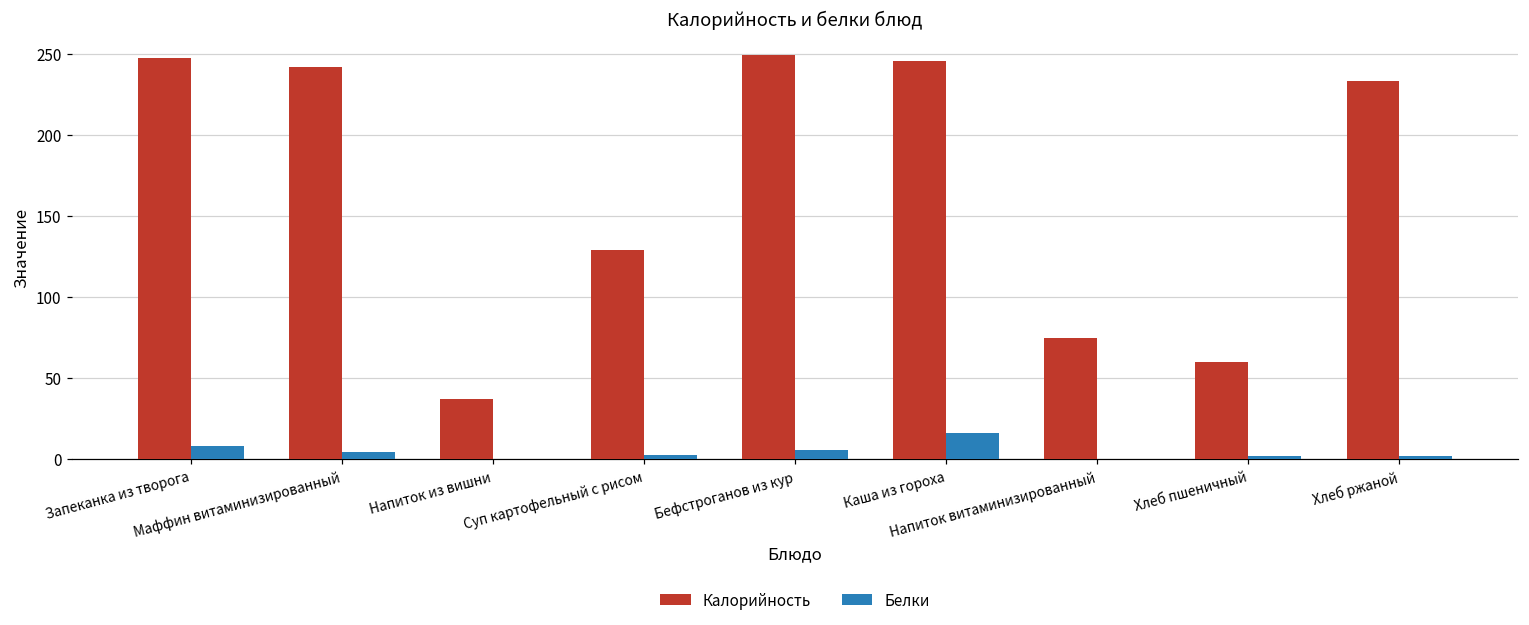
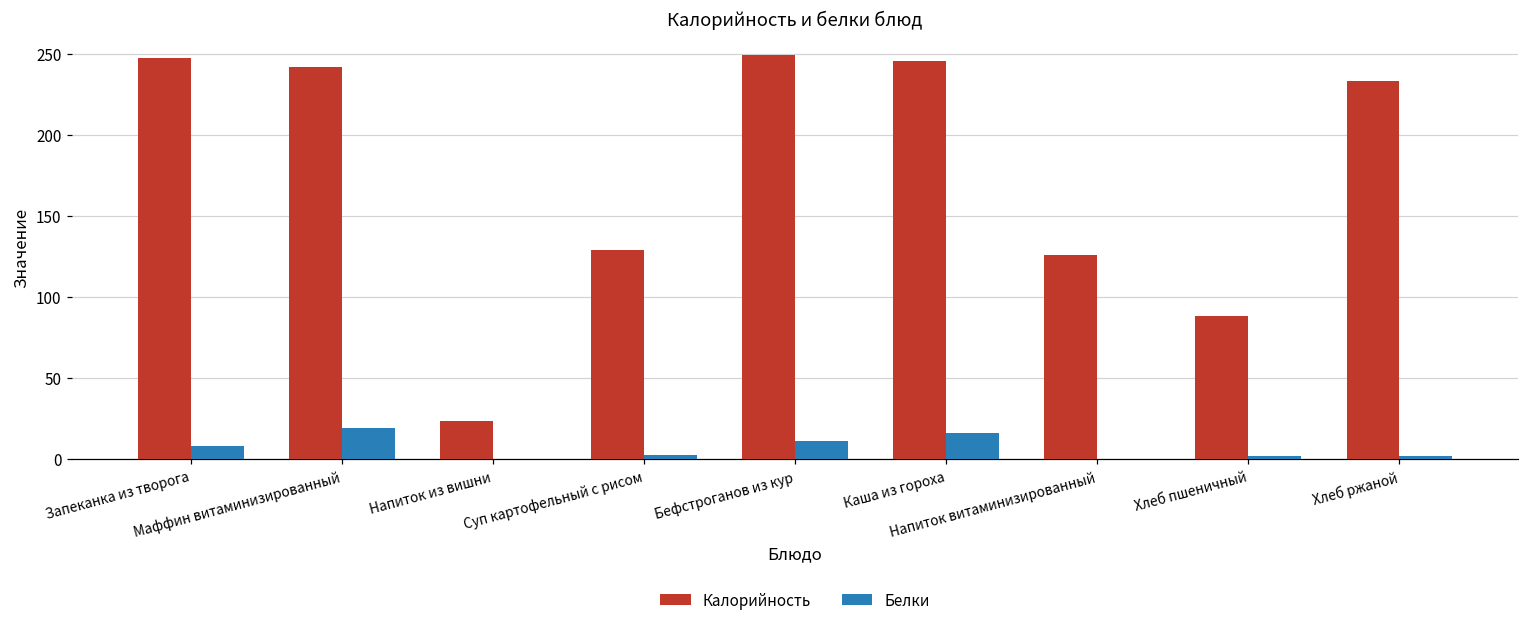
  {
    "Калорийность": {
      "Запеканка из творога": 247,
      "Маффин витаминизированный": 242,
-     "Напиток из вишни": 37,
+     "Напиток из вишни": 23,
      "Суп картофельный с рисом": 129,
      "Бефстроганов из кур": 249,
      "Каша из гороха": 246,
-     "Напиток витаминизированный": 75,
-     "Хлеб пшеничный": 60,
+     "Напиток витаминизированный": 126,
+     "Хлеб пшеничный": 88,
      "Хлеб ржаной": 233
    },
    "Белки": {
      "Запеканка из творога": 8,
-     "Маффин витаминизированный": 4,
+     "Маффин витаминизированный": 19,
      "Суп картофельный с рисом": 3,
-     "Бефстроганов из кур": 6,
+     "Бефстроганов из кур": 12,
      "Каша из гороха": 16,
      "Напиток витаминизированный": 0,
      "Хлеб пшеничный": 2,
      "Хлеб ржаной": 2
    }
  }
